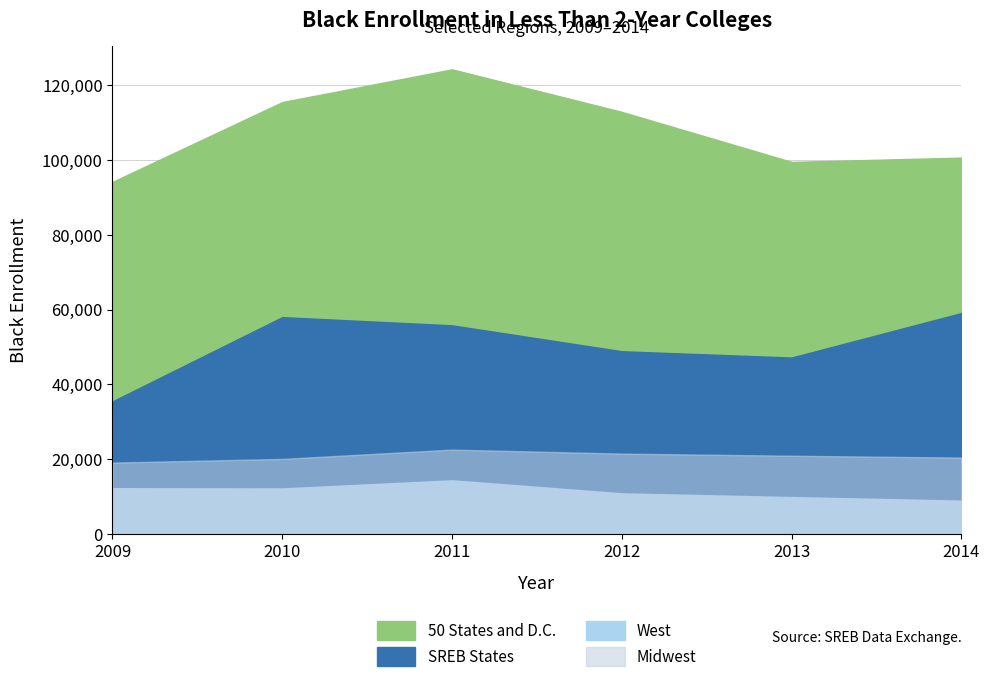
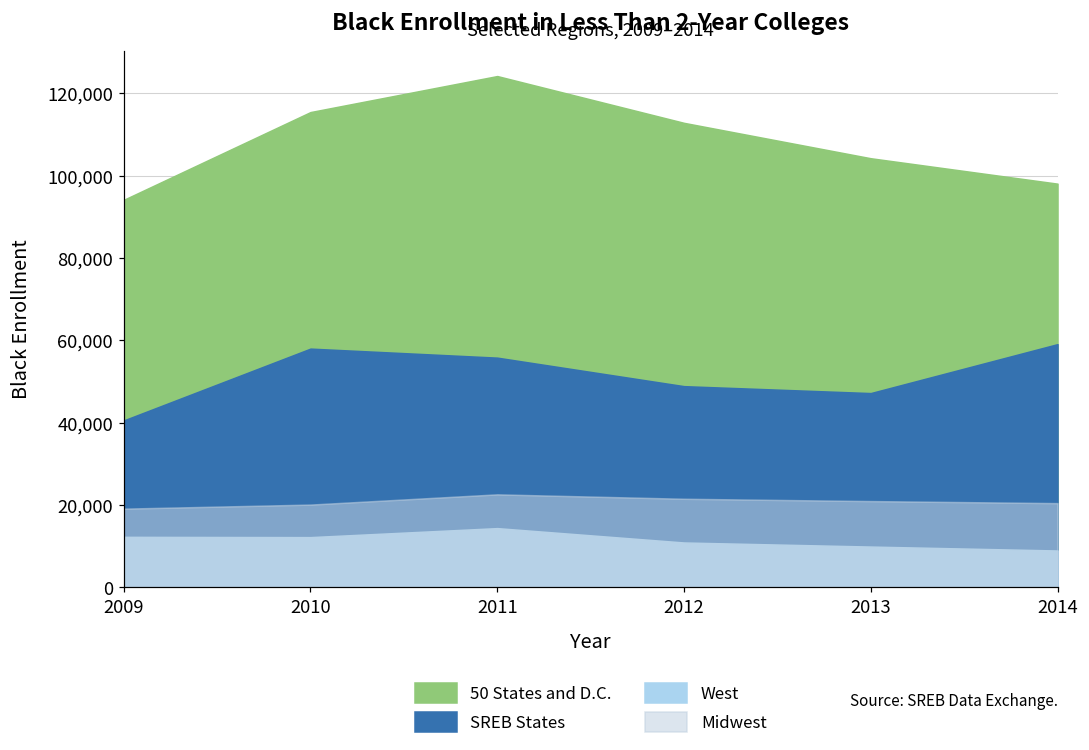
  {
    "50 States and D.C.": {
      "2009": "94,000",
      "2010": "115,000",
      "2011": "124,000",
      "2012": "113,000",
-     "2013": "99,000",
-     "2014": "101,000"
+     "2013": "104,000",
+     "2014": "98,000"
    },
    "SREB States": {
-     "2009": "35,000",
+     "2009": "41,000",
      "2010": "58,000",
      "2011": "56,000",
      "2012": "49,000",
      "2013": "47,000",
      "2014": "59,000"
    }
  }
